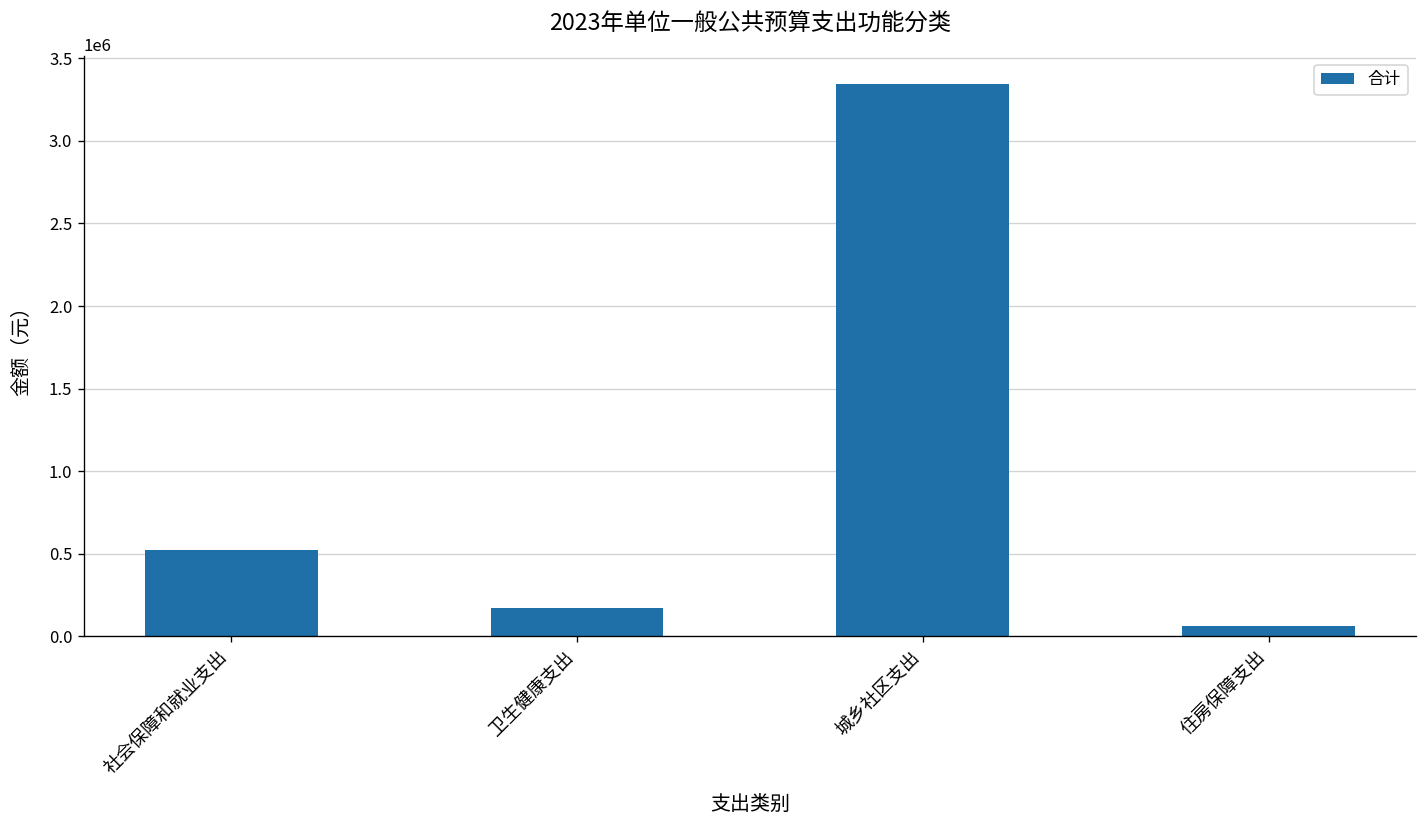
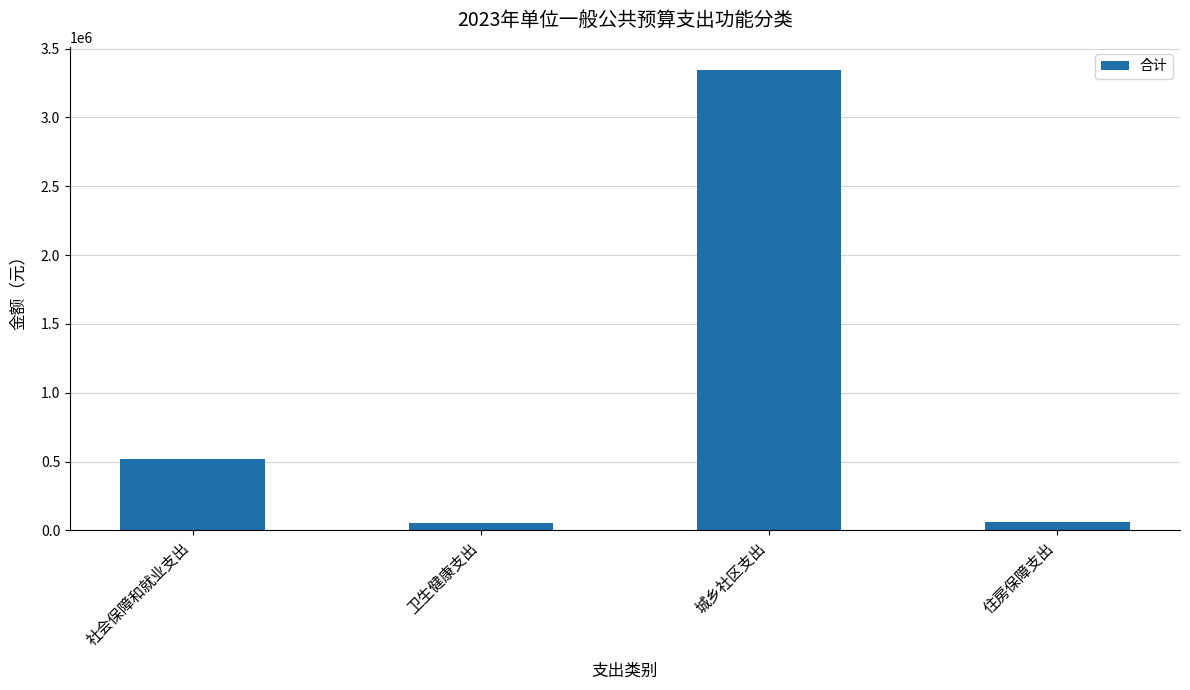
  {
    "社会保障和就业支出": 520000,
-   "卫生健康支出": 170000,
+   "卫生健康支出": 60000,
    "城乡社区支出": 3350000,
    "住房保障支出": 60000
  }
